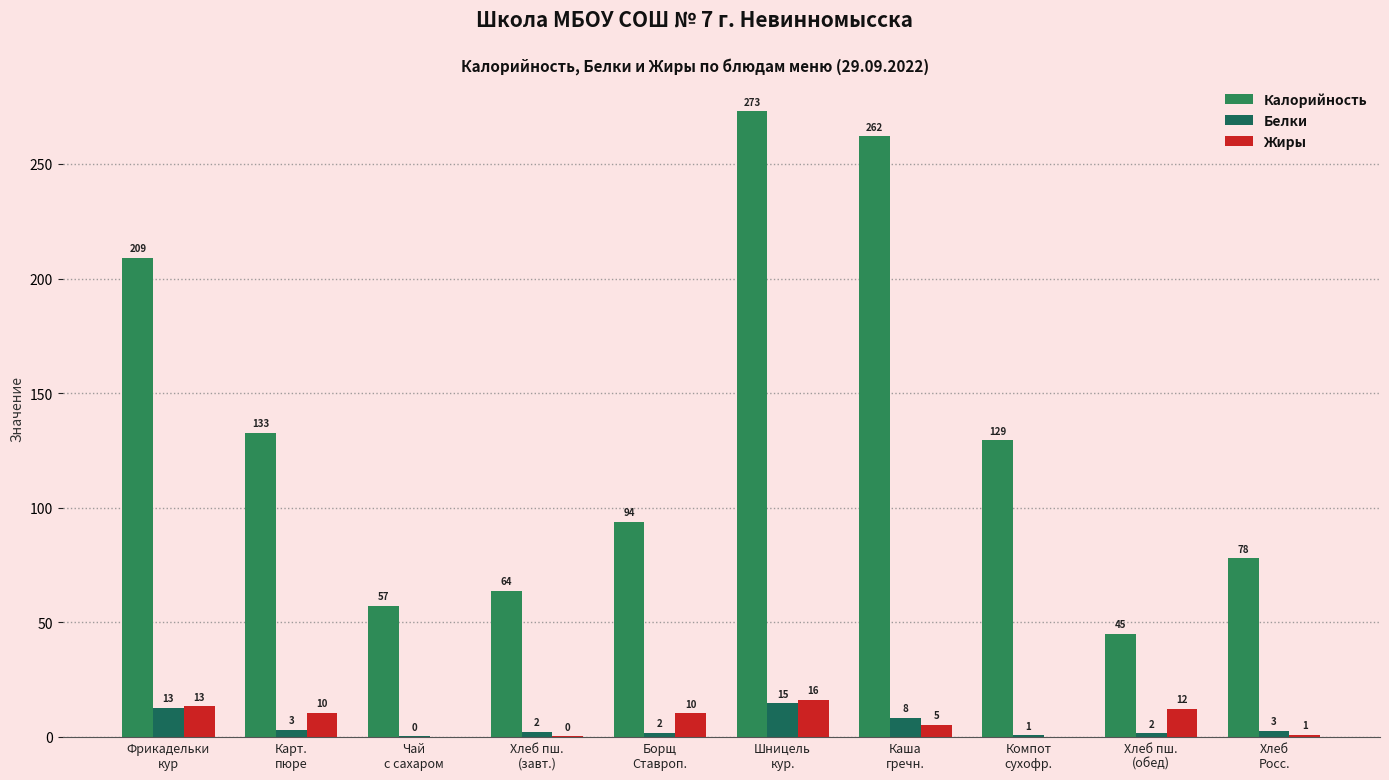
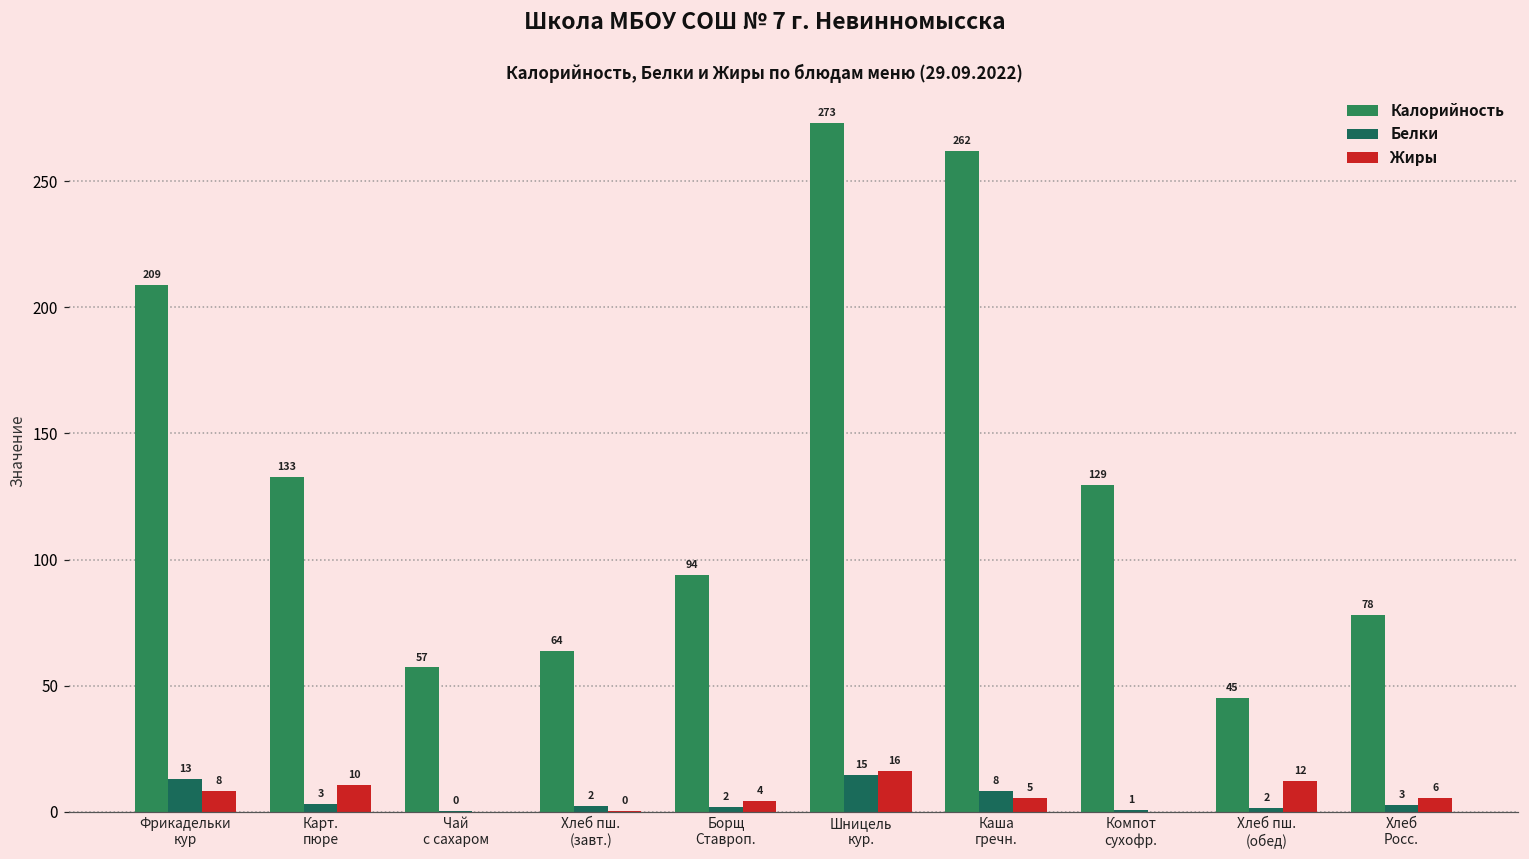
  {
    "Жиры": {
-     "Фрикадельки кур": 13,
+     "Фрикадельки кур": 8,
      "Карт. пюре": 10,
      "Хлеб пш. (завт.)": 0,
-     "Борщ Ставроп.": 10,
+     "Борщ Ставроп.": 4,
      "Шницель кур.": 16,
      "Каша гречн.": 5,
      "Хлеб пш. (обед)": 12,
-     "Хлеб Росс.": 1
+     "Хлеб Росс.": 6
    }
  }
